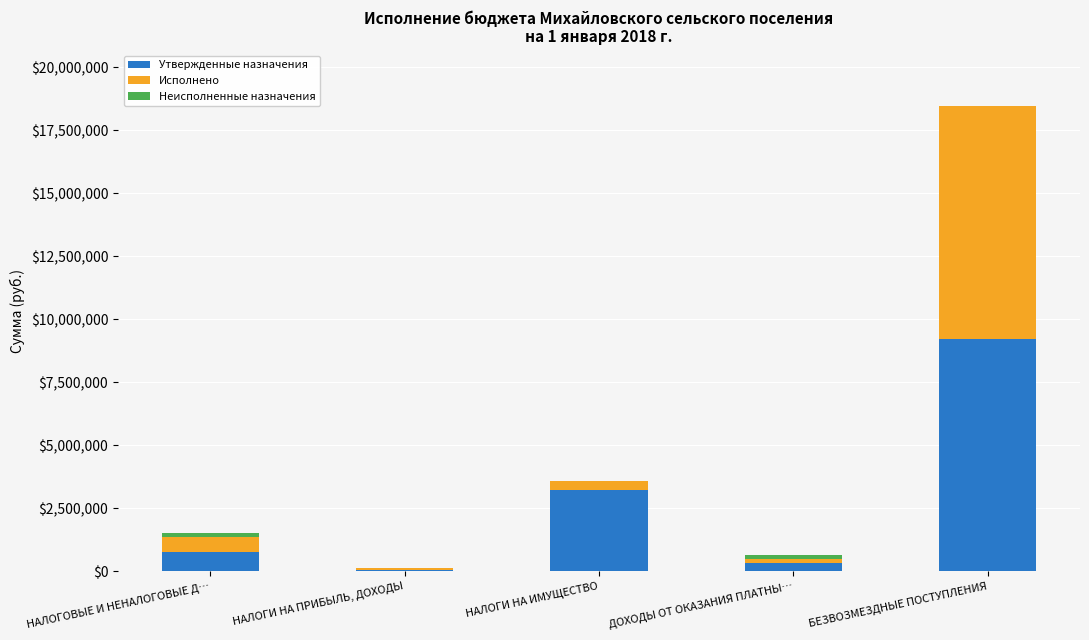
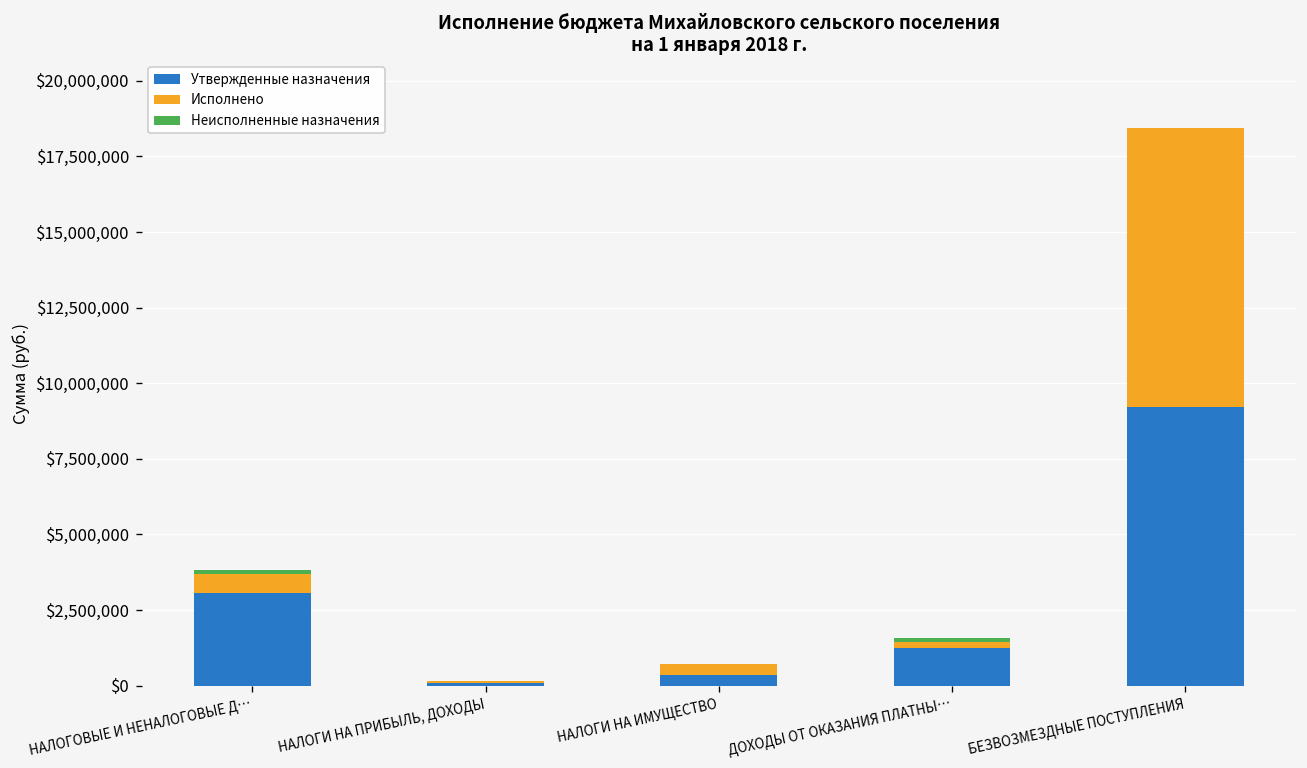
  {
    "Утвержденные назначения": {
-     "НАЛОГОВЫЕ И НЕНАЛОГОВЫЕ Д…": "$800,000",
-     "НАЛОГИ НА ИМУЩЕСТВО": "$3,200,000",
-     "ДОХОДЫ ОТ ОКАЗАНИЯ ПЛАТНЫ…": "$300,000",
+     "НАЛОГОВЫЕ И НЕНАЛОГОВЫЕ Д…": "$3,100,000",
+     "НАЛОГИ НА ИМУЩЕСТВО": "$400,000",
+     "ДОХОДЫ ОТ ОКАЗАНИЯ ПЛАТНЫ…": "$1,300,000",
      "БЕЗВОЗМЕЗДНЫЕ ПОСТУПЛЕНИЯ": "$9,200,000"
    },
    "Исполнено": {
      "НАЛОГОВЫЕ И НЕНАЛОГОВЫЕ Д…": "$600,000",
      "НАЛОГИ НА ИМУЩЕСТВО": "$400,000",
      "ДОХОДЫ ОТ ОКАЗАНИЯ ПЛАТНЫ…": "$200,000",
      "БЕЗВОЗМЕЗДНЫЕ ПОСТУПЛЕНИЯ": "$9,200,000"
    },
    "Неисполненные назначения": {
      "НАЛОГОВЫЕ И НЕНАЛОГОВЫЕ Д…": "$100,000",
      "ДОХОДЫ ОТ ОКАЗАНИЯ ПЛАТНЫ…": "$100,000",
      "БЕЗВОЗМЕЗДНЫЕ ПОСТУПЛЕНИЯ": "$0"
    }
  }
